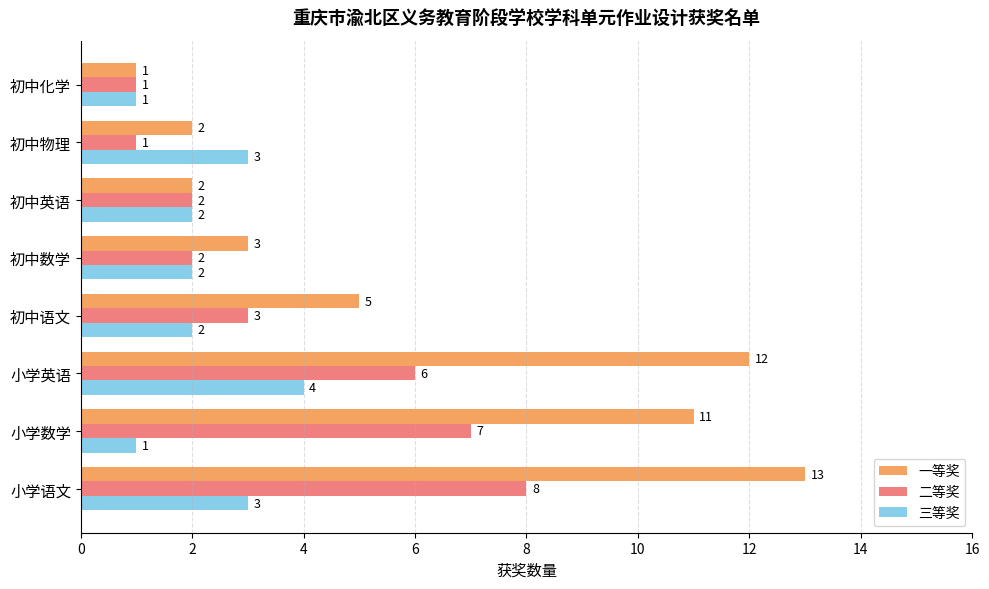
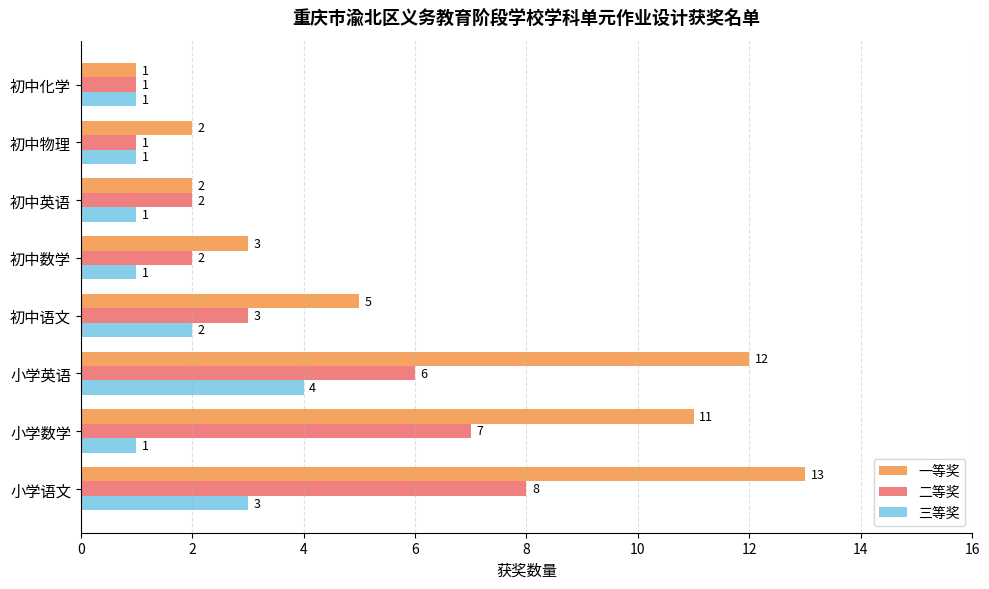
  {
    "三等奖": {
      "初中化学": 1,
-     "初中物理": 3,
-     "初中英语": 2,
-     "初中数学": 2,
+     "初中物理": 1,
+     "初中英语": 1,
+     "初中数学": 1,
      "初中语文": 2,
      "小学英语": 4,
      "小学数学": 1,
      "小学语文": 3
    }
  }
